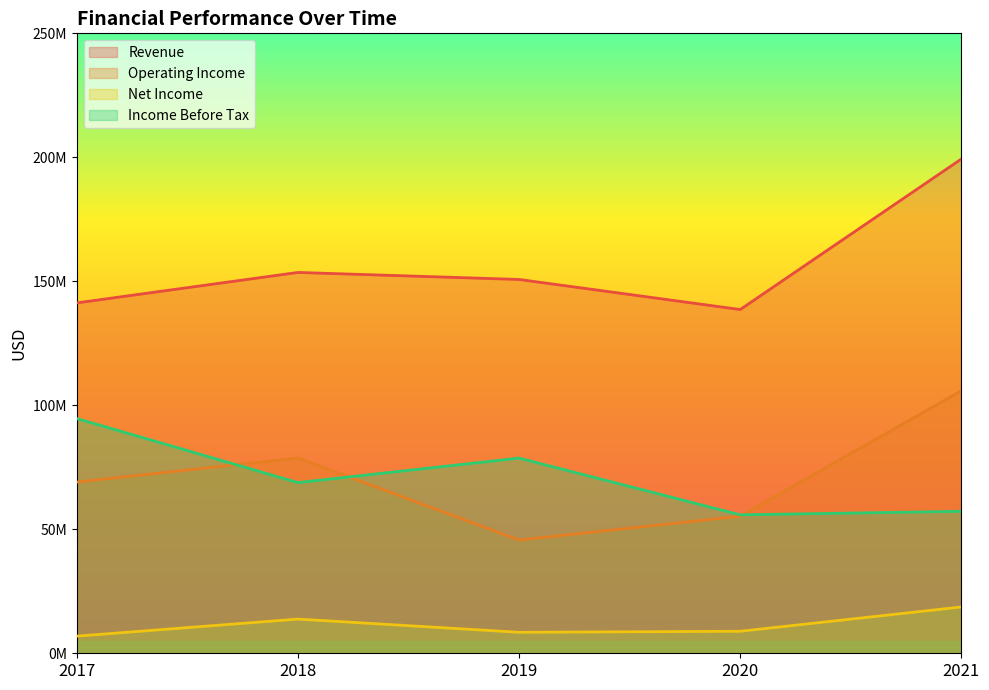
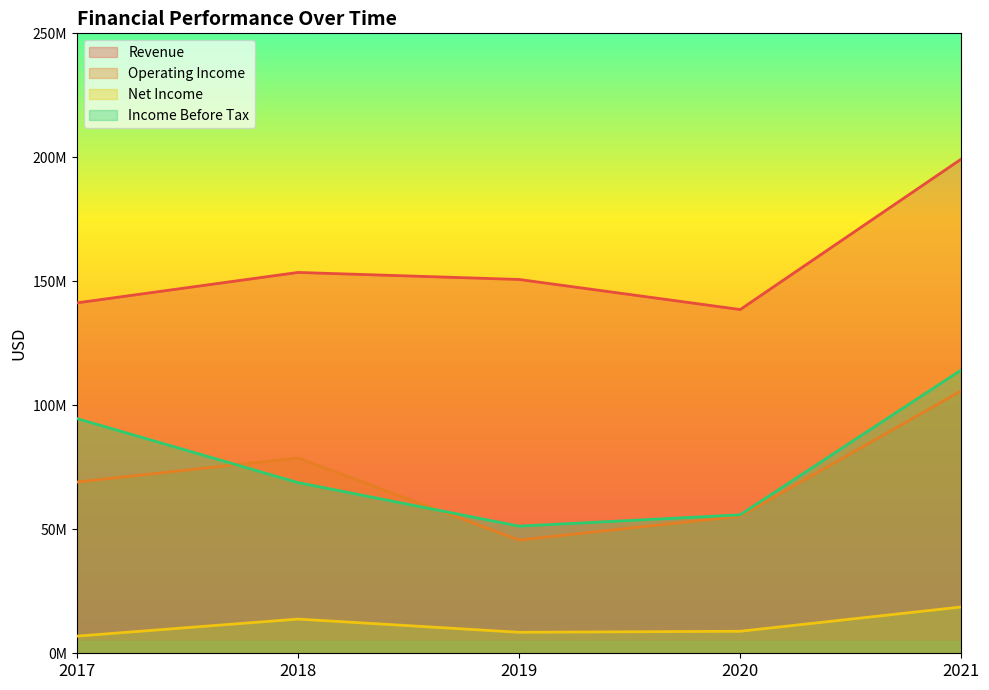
  {
    "Income Before Tax": {
      "2017": 95000000,
      "2018": 69000000,
-     "2019": 79000000,
-     "2021": 57000000
+     "2019": 51000000,
+     "2021": 114000000
    }
  }
